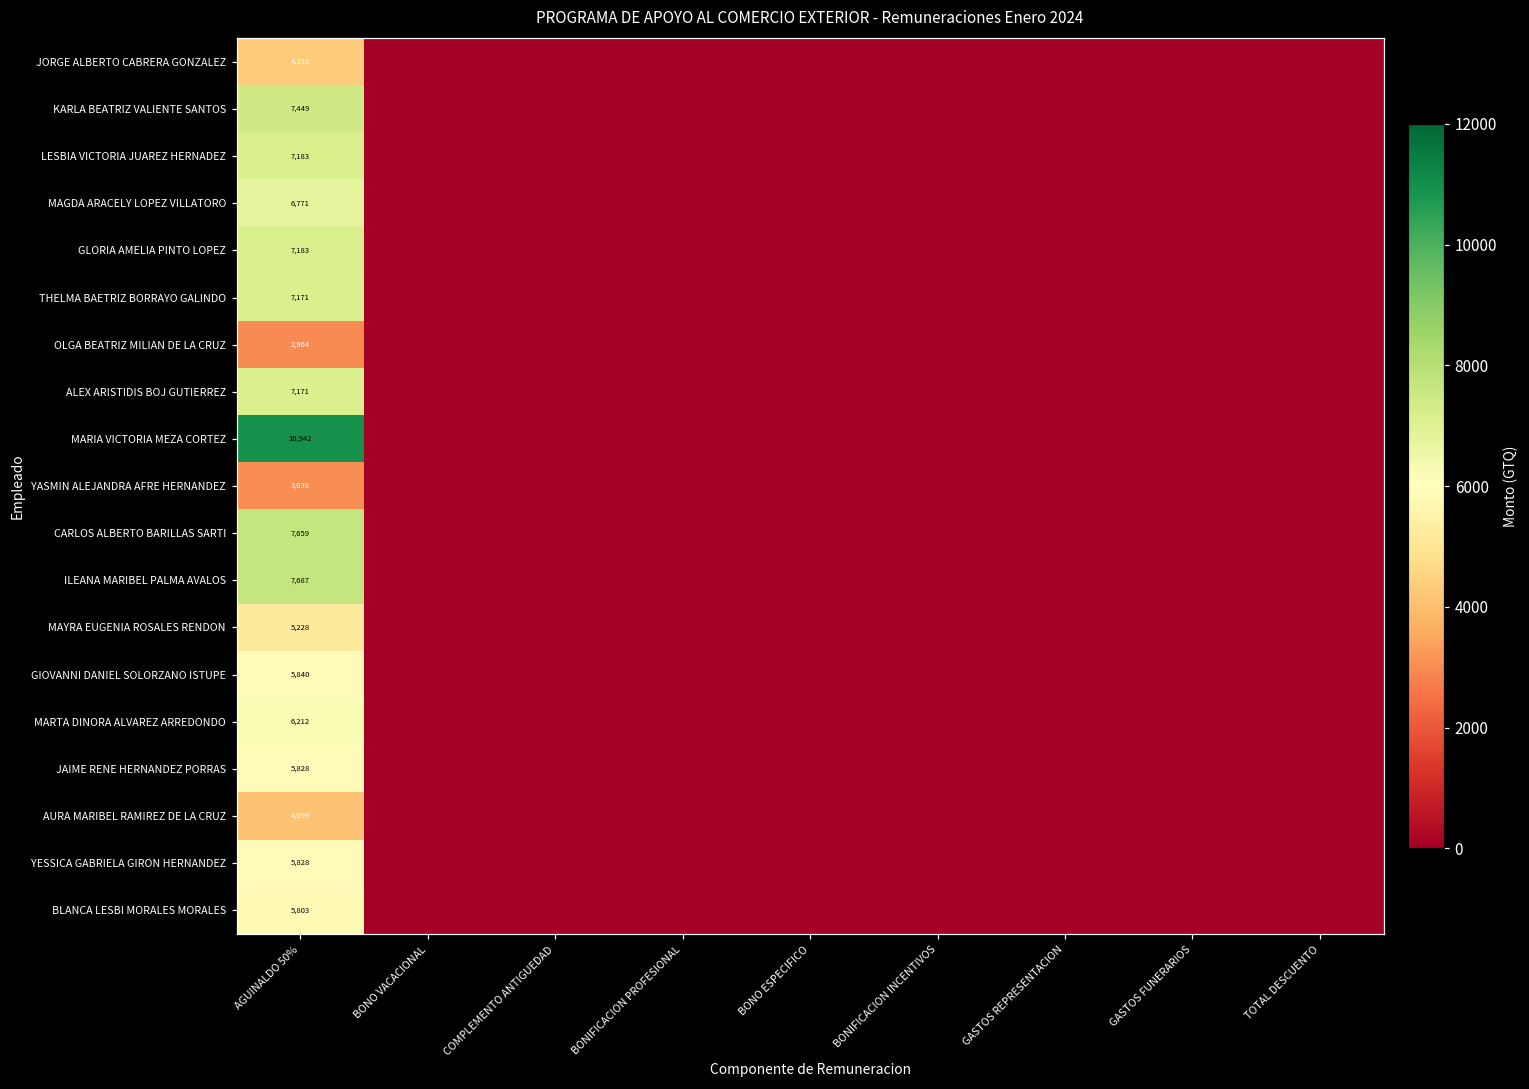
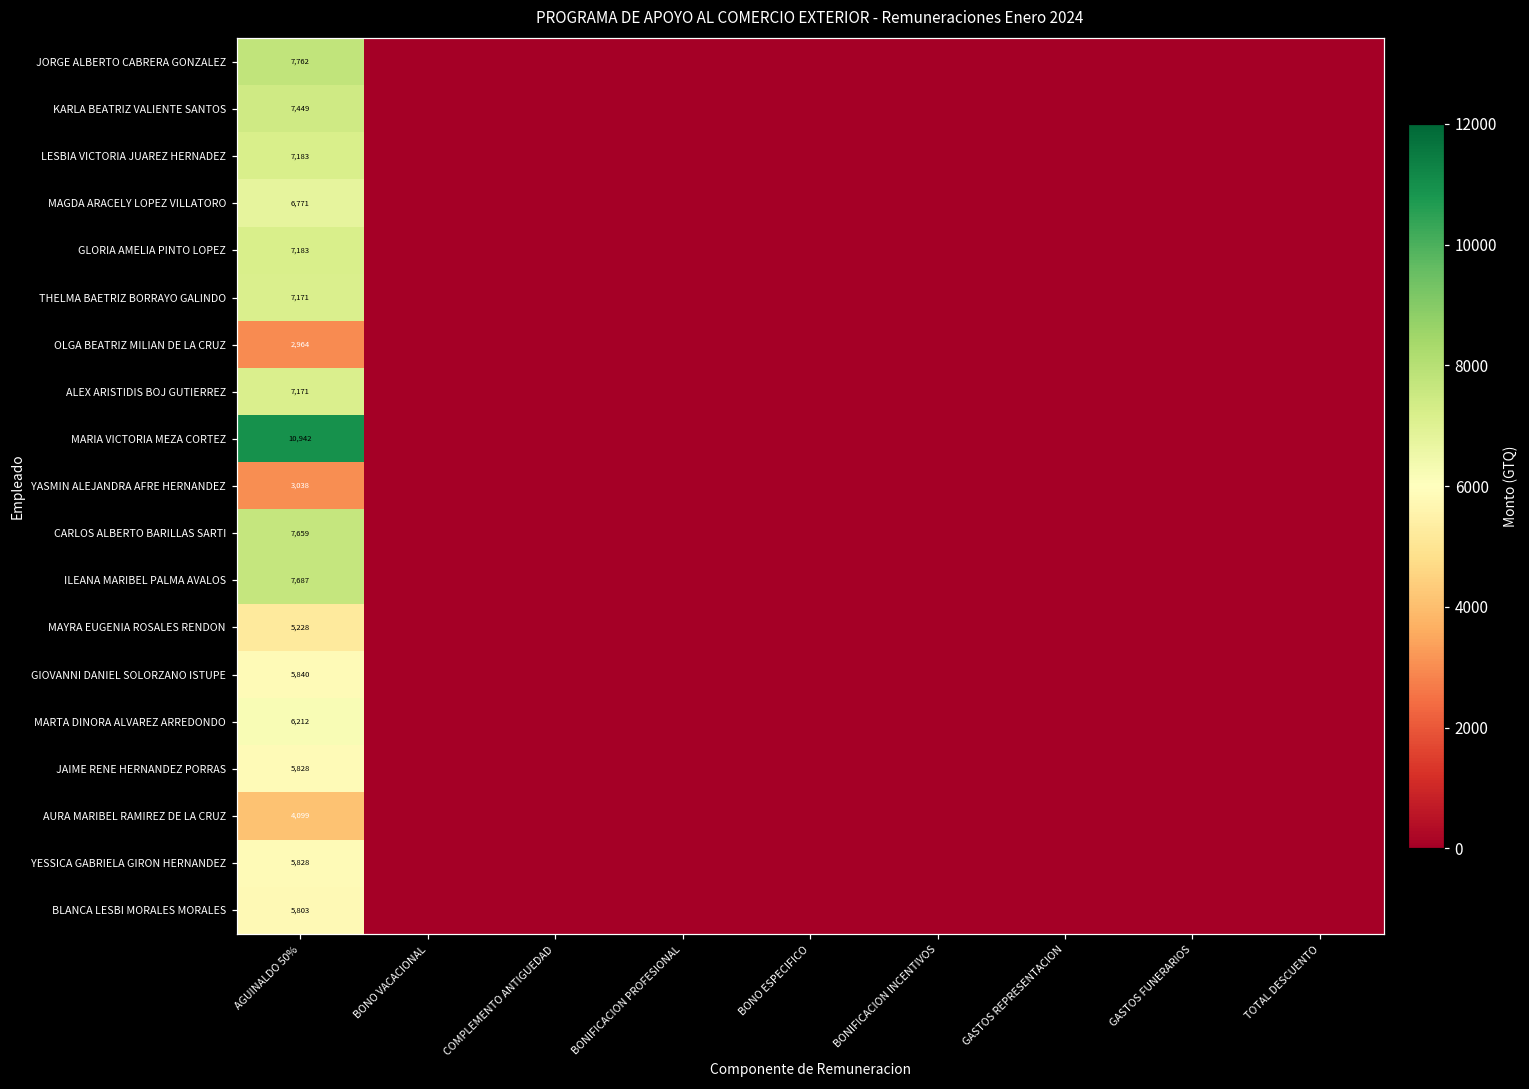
  {
    "JORGE ALBERTO CABRERA GONZALEZ": {
-     "AGUINALDO 50%": "4,333"
+     "AGUINALDO 50%": "7,762"
    },
    "KARLA BEATRIZ VALIENTE SANTOS": {
      "AGUINALDO 50%": "7,449"
    },
    "LESBIA VICTORIA JUAREZ HERNADEZ": {
      "AGUINALDO 50%": "7,183"
    },
    "MAGDA ARACELY LOPEZ VILLATORO": {
      "AGUINALDO 50%": "6,771"
    },
    "GLORIA AMELIA PINTO LOPEZ": {
      "AGUINALDO 50%": "7,183"
    },
    "THELMA BAETRIZ BORRAYO GALINDO": {
      "AGUINALDO 50%": "7,171"
    },
    "OLGA BEATRIZ MILIAN DE LA CRUZ": {
      "AGUINALDO 50%": "2,964"
    },
    "ALEX ARISTIDIS BOJ GUTIERREZ": {
      "AGUINALDO 50%": "7,171"
    },
    "MARIA VICTORIA MEZA CORTEZ": {
      "AGUINALDO 50%": "10,942"
    },
    "YASMIN ALEJANDRA AFRE HERNANDEZ": {
      "AGUINALDO 50%": "3,038"
    },
    "CARLOS ALBERTO BARILLAS SARTI": {
      "AGUINALDO 50%": "7,659"
    },
    "ILEANA MARIBEL PALMA AVALOS": {
      "AGUINALDO 50%": "7,687"
    },
    "MAYRA EUGENIA ROSALES RENDON": {
      "AGUINALDO 50%": "5,228"
    },
    "GIOVANNI DANIEL SOLORZANO ISTUPE": {
      "AGUINALDO 50%": "5,840"
    },
    "MARTA DINORA ALVAREZ ARREDONDO": {
      "AGUINALDO 50%": "6,212"
    },
    "JAIME RENE HERNANDEZ PORRAS": {
      "AGUINALDO 50%": "5,828"
    },
    "AURA MARIBEL RAMIREZ DE LA CRUZ": {
      "AGUINALDO 50%": "4,099"
    },
    "YESSICA GABRIELA GIRON HERNANDEZ": {
      "AGUINALDO 50%": "5,828"
    },
    "BLANCA LESBI MORALES MORALES": {
      "AGUINALDO 50%": "5,803"
    }
  }
